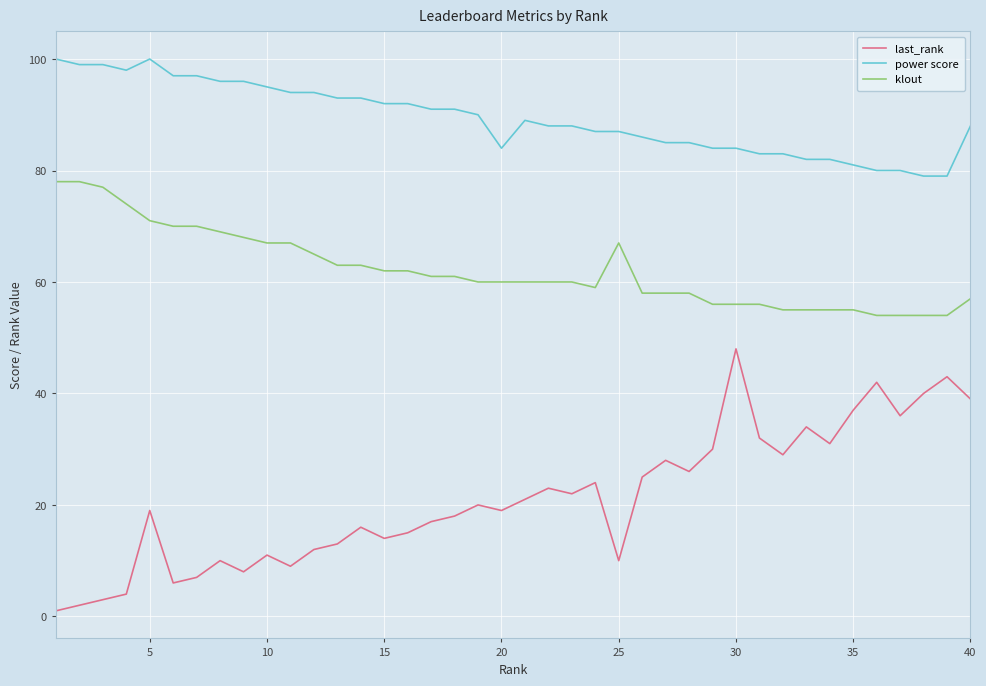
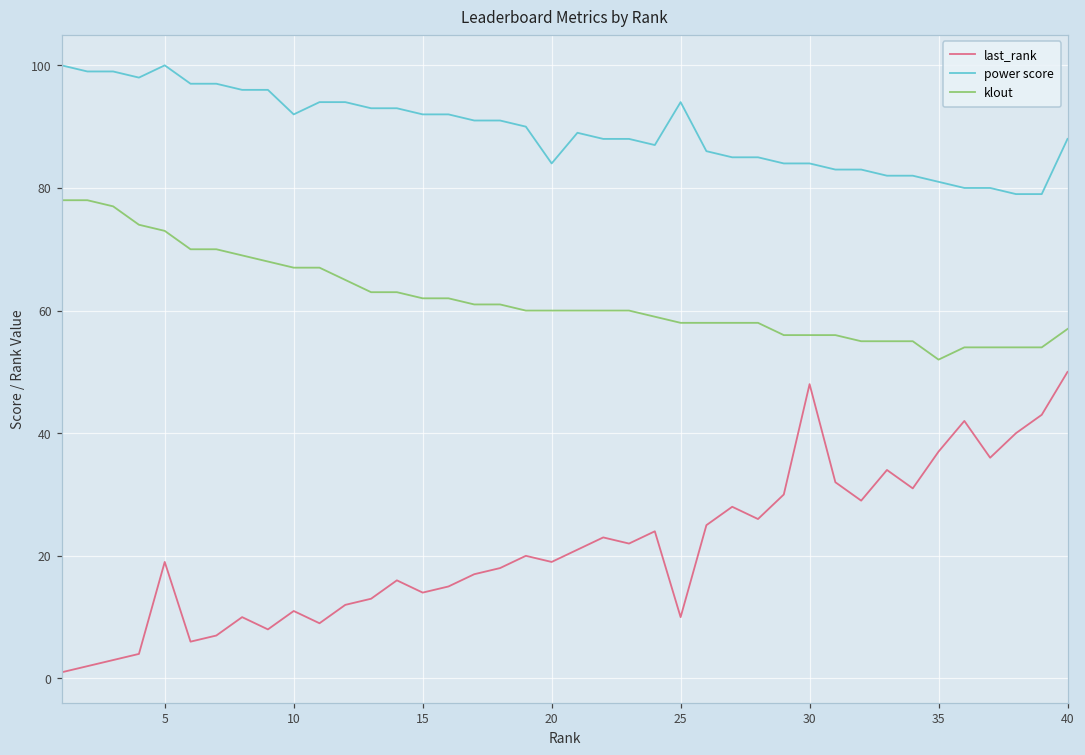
  {
    "last_rank": {
      "5": 19,
      "10": 11,
      "15": 14,
      "20": 19,
      "25": 10,
      "30": 48,
      "35": 37,
-     "40": 39
+     "40": 50
    },
    "power score": {
      "5": 100,
-     "10": 95,
+     "10": 92,
      "15": 92,
      "20": 84,
-     "25": 87,
+     "25": 94,
      "30": 84,
      "35": 81,
      "40": 88
    },
    "klout": {
-     "5": 71,
+     "5": 73,
      "10": 67,
      "15": 62,
      "20": 60,
-     "25": 67,
+     "25": 58,
      "30": 56,
-     "35": 55,
+     "35": 52,
      "40": 57
    }
  }
